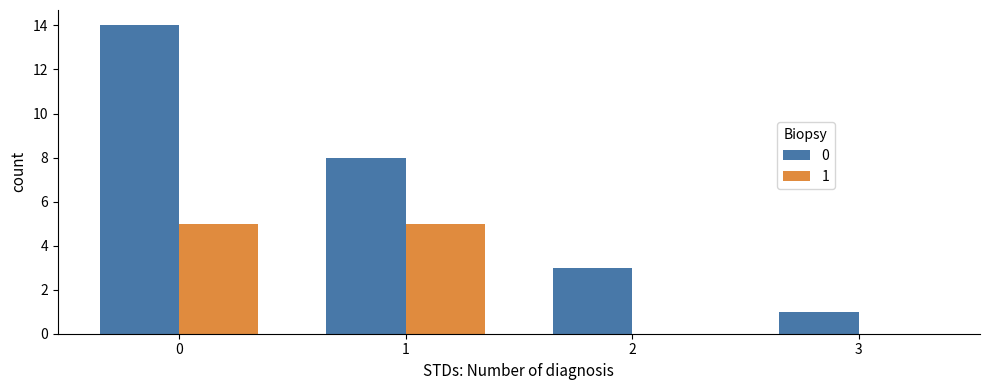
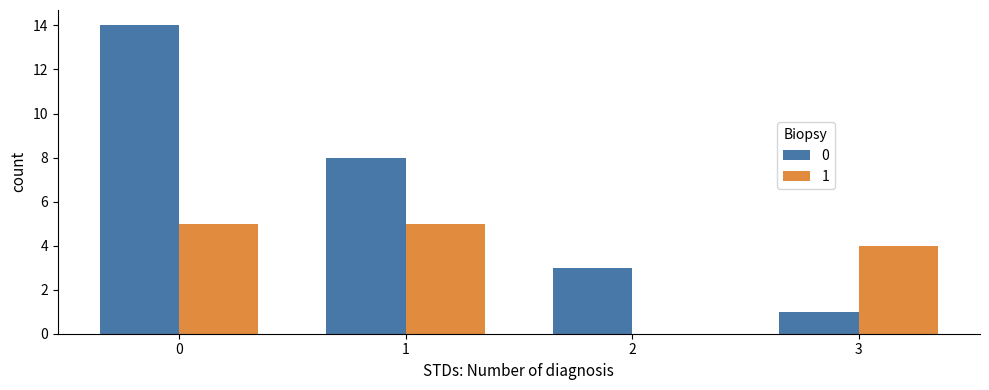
  {
    "0": {
      "0": 14,
      "1": 8,
      "2": 3,
      "3": 1
    },
    "1": {
      "0": 5,
      "1": 5,
      "2": 0,
-     "3": 0
+     "3": 4
    }
  }
